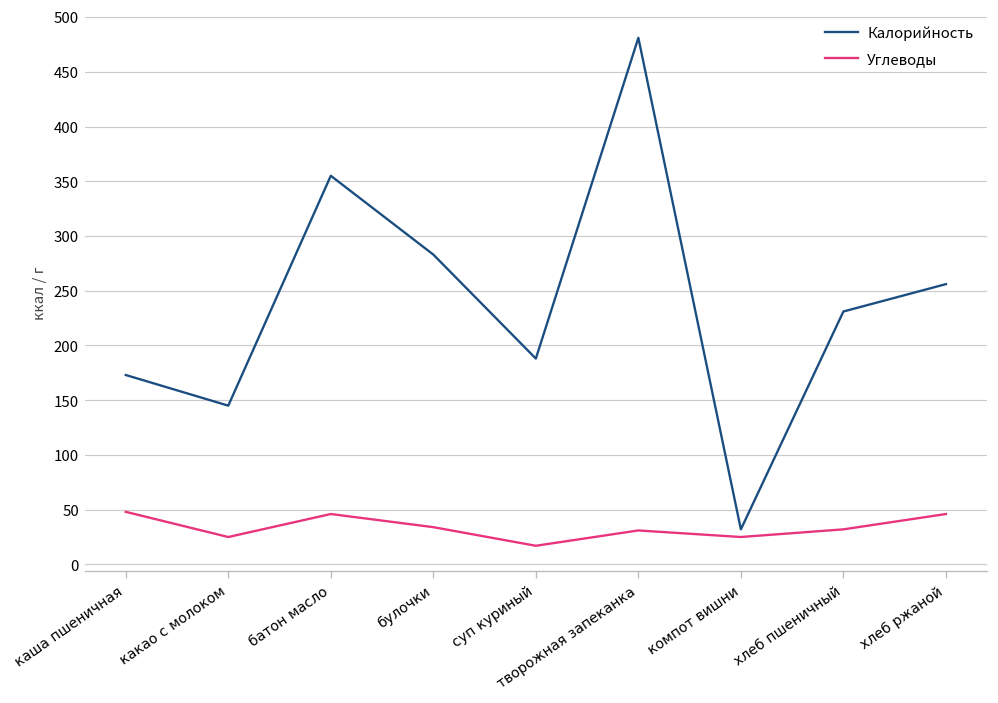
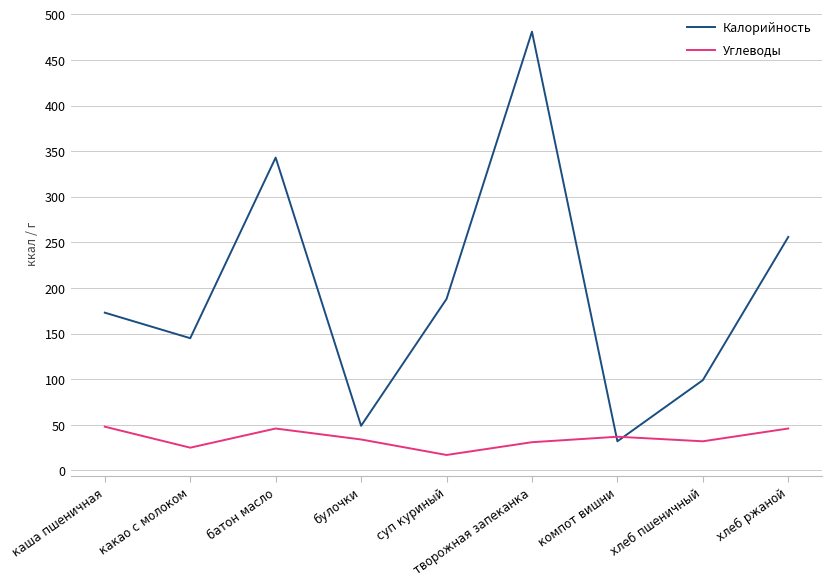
  {
    "Калорийность": {
      "каша пшеничная": 170,
      "какао с молоком": 150,
-     "батон масло": 360,
-     "булочки": 280,
+     "батон масло": 340,
+     "булочки": 50,
      "суп куриный": 190,
      "творожная запеканка": 480,
      "компот вишни": 30,
-     "хлеб пшеничный": 230,
+     "хлеб пшеничный": 100,
      "хлеб ржаной": 260
    },
    "Углеводы": {
      "каша пшеничная": 50,
      "какао с молоком": 30,
      "батон масло": 50,
      "булочки": 30,
      "суп куриный": 20,
      "творожная запеканка": 30,
-     "компот вишни": 30,
+     "компот вишни": 40,
      "хлеб пшеничный": 30,
      "хлеб ржаной": 50
    }
  }
